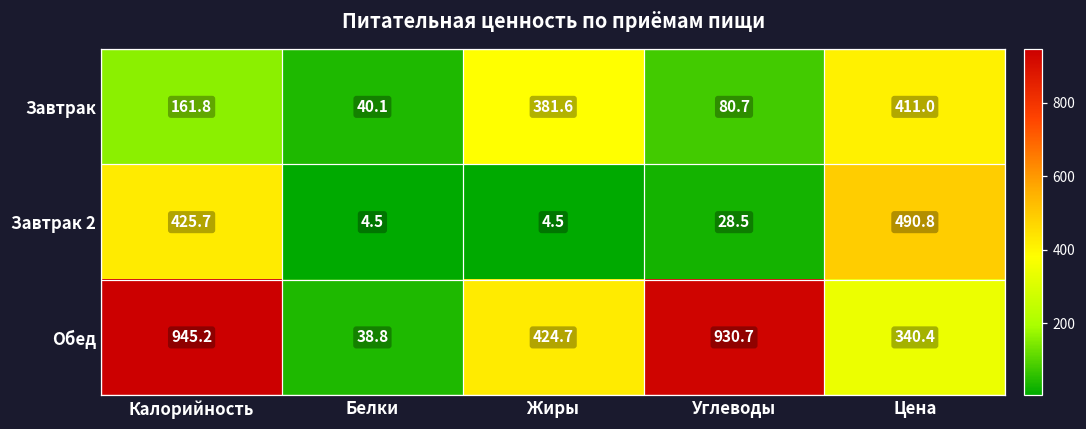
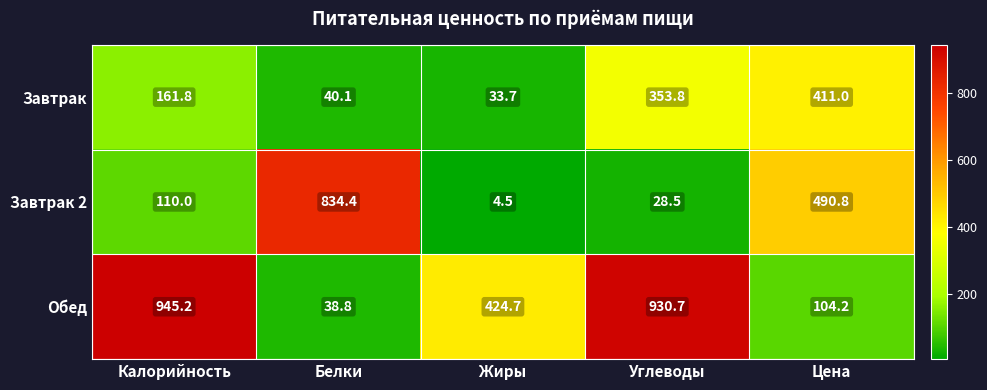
  {
    "Завтрак": {
-     "Жиры": 381.6,
-     "Углеводы": 80.7
+     "Жиры": 33.7,
+     "Углеводы": 353.8
    },
    "Завтрак 2": {
-     "Калорийность": 425.7,
-     "Белки": 4.5
+     "Калорийность": 110.0,
+     "Белки": 834.4
    },
    "Обед": {
-     "Цена": 340.4
+     "Цена": 104.2
    }
  }
